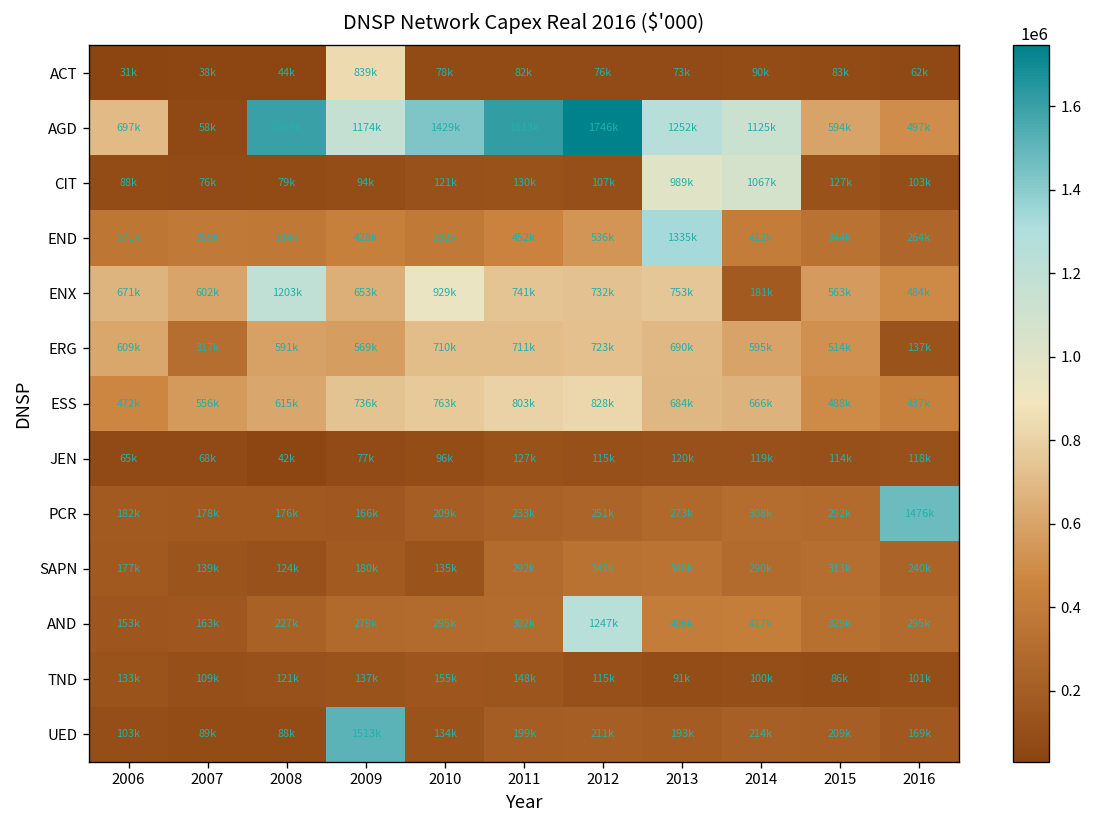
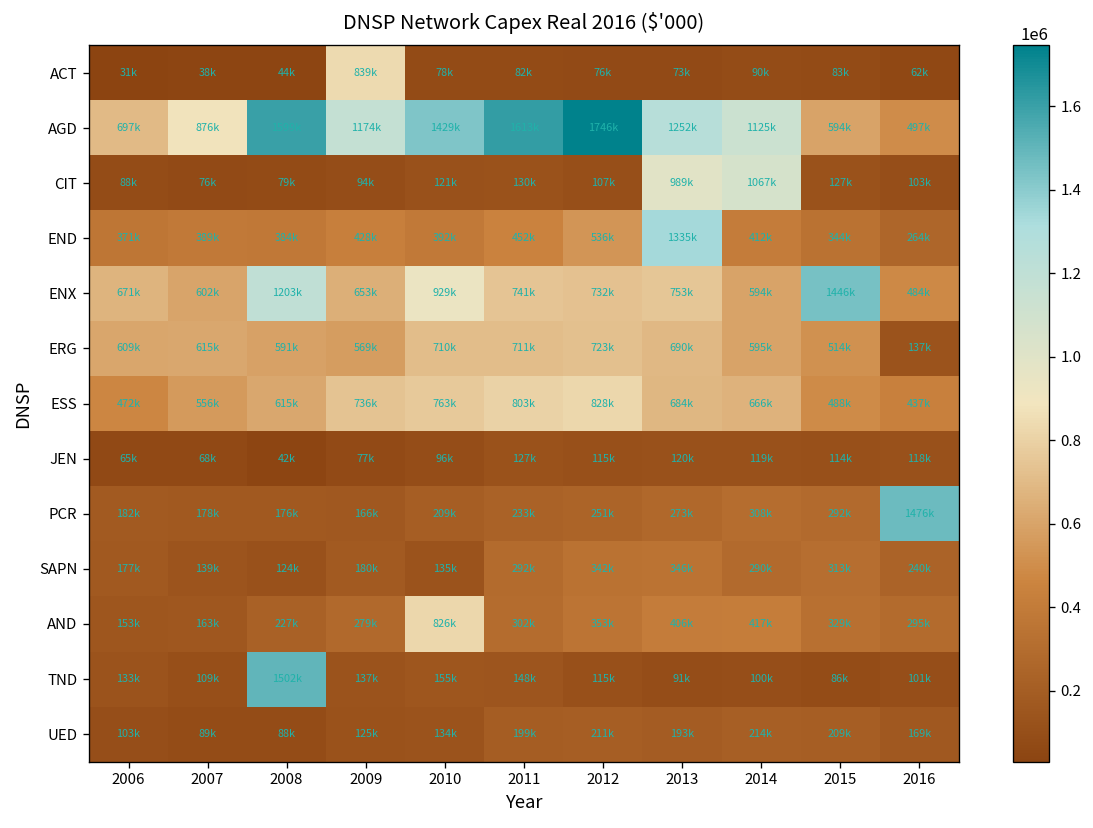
  {
    "ACT": {
      "2006": "31k",
      "2007": "38k",
      "2008": "44k",
      "2009": "839k",
      "2010": "78k",
      "2011": "82k",
      "2012": "76k",
      "2013": "73k",
      "2014": "90k",
      "2015": "83k",
      "2016": "62k"
    },
    "AGD": {
      "2006": "697k",
-     "2007": "58k",
+     "2007": "876k",
      "2009": "1174k",
      "2010": "1429k",
      "2012": "1746k",
      "2013": "1252k",
      "2014": "1125k",
      "2015": "594k",
      "2016": "497k"
    },
    "CIT": {
      "2006": "88k",
      "2007": "76k",
      "2008": "79k",
      "2009": "94k",
      "2010": "121k",
      "2011": "130k",
      "2012": "107k",
      "2013": "989k",
      "2014": "1067k",
      "2015": "127k",
      "2016": "103k"
    },
    "END": {
      "2006": "371k",
      "2007": "389k",
      "2008": "384k",
      "2009": "428k",
      "2010": "392k",
      "2011": "452k",
      "2012": "536k",
      "2013": "1335k",
      "2014": "412k",
      "2015": "344k",
      "2016": "264k"
    },
    "ENX": {
      "2006": "671k",
      "2007": "602k",
      "2008": "1203k",
      "2009": "653k",
      "2010": "929k",
      "2011": "741k",
      "2012": "732k",
      "2013": "753k",
-     "2014": "181k",
-     "2015": "563k",
+     "2014": "594k",
+     "2015": "1446k",
      "2016": "484k"
    },
    "ERG": {
      "2006": "609k",
-     "2007": "317k",
+     "2007": "615k",
      "2008": "591k",
      "2009": "569k",
      "2010": "710k",
      "2011": "711k",
      "2012": "723k",
      "2013": "690k",
      "2014": "595k",
      "2015": "514k",
      "2016": "137k"
    },
    "ESS": {
      "2006": "472k",
      "2007": "556k",
      "2008": "615k",
      "2009": "736k",
      "2010": "763k",
      "2011": "803k",
      "2012": "828k",
      "2013": "684k",
      "2014": "666k",
      "2015": "488k",
      "2016": "437k"
    },
    "JEN": {
      "2006": "65k",
      "2007": "68k",
      "2008": "42k",
      "2009": "77k",
      "2010": "96k",
      "2011": "127k",
      "2012": "115k",
      "2013": "120k",
      "2014": "119k",
      "2015": "114k",
      "2016": "118k"
    },
    "PCR": {
      "2006": "182k",
      "2007": "178k",
      "2008": "176k",
      "2009": "166k",
      "2010": "209k",
      "2011": "233k",
      "2012": "251k",
      "2013": "273k",
      "2014": "308k",
      "2015": "292k",
      "2016": "1476k"
    },
    "SAPN": {
      "2006": "177k",
      "2007": "139k",
      "2008": "124k",
      "2009": "180k",
      "2010": "135k",
      "2011": "292k",
      "2012": "342k",
      "2013": "346k",
      "2014": "290k",
      "2015": "313k",
      "2016": "240k"
    },
    "AND": {
      "2006": "153k",
      "2007": "163k",
      "2008": "227k",
      "2009": "279k",
-     "2010": "295k",
+     "2010": "826k",
      "2011": "302k",
-     "2012": "1247k",
+     "2012": "353k",
      "2013": "406k",
      "2014": "417k",
      "2015": "329k",
      "2016": "295k"
    },
    "TND": {
      "2006": "133k",
      "2007": "109k",
-     "2008": "121k",
+     "2008": "1502k",
      "2009": "137k",
      "2010": "155k",
      "2011": "148k",
      "2012": "115k",
      "2013": "91k",
      "2014": "100k",
      "2015": "86k",
      "2016": "101k"
    },
    "UED": {
      "2006": "103k",
      "2007": "89k",
      "2008": "88k",
-     "2009": "1513k",
+     "2009": "125k",
      "2010": "134k",
      "2011": "199k",
      "2012": "211k",
      "2013": "193k",
      "2014": "214k",
      "2015": "209k",
      "2016": "169k"
    }
  }
